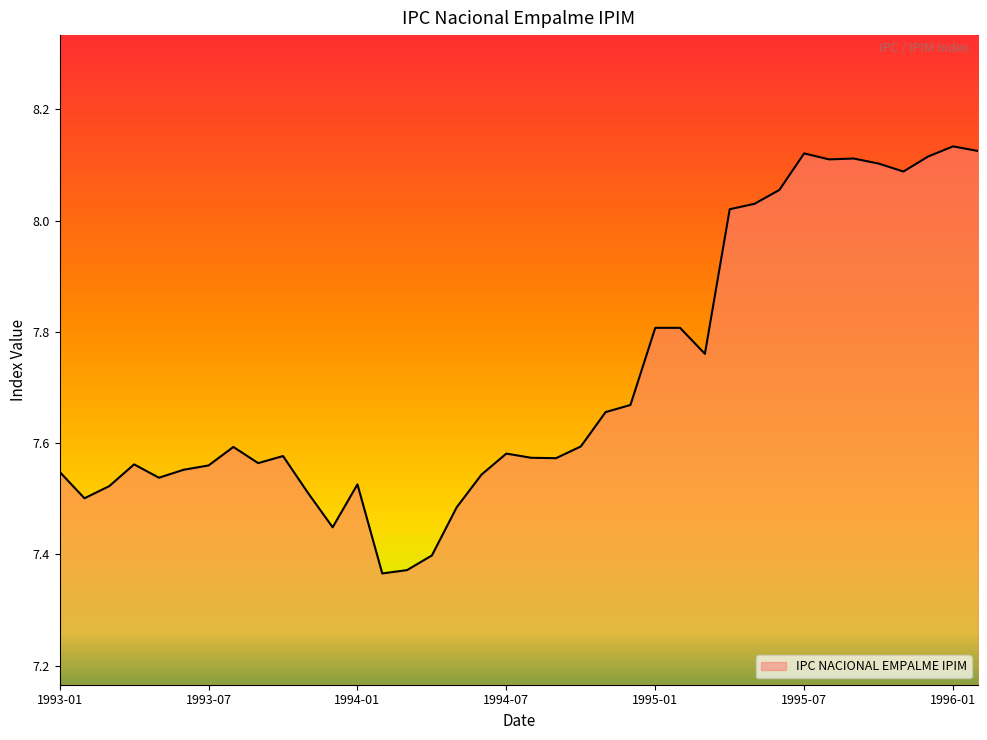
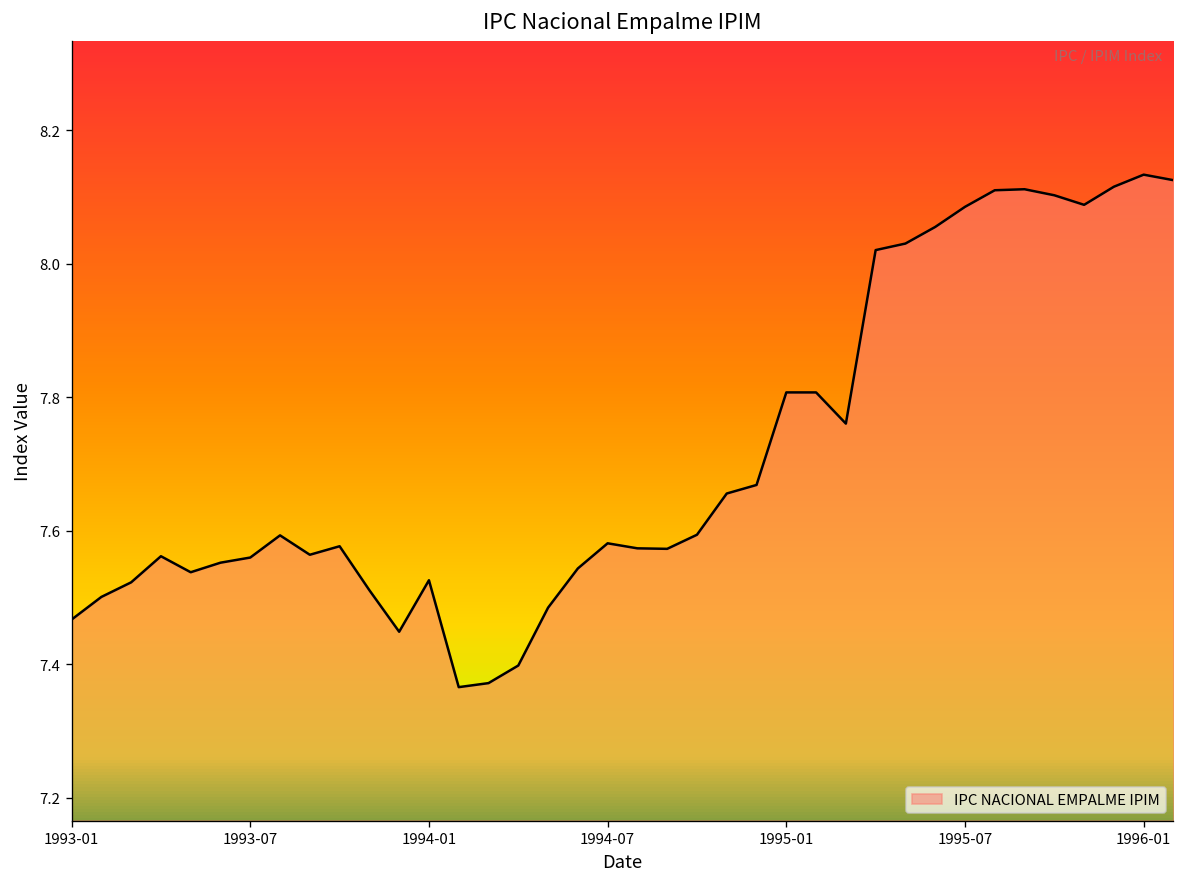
  {
-   "1993-01": 7.55,
+   "1993-01": 7.47,
    "1993-07": 7.56,
    "1994-01": 7.53,
    "1994-07": 7.58,
    "1995-01": 7.81,
-   "1995-07": 8.12,
+   "1995-07": 8.09,
    "1996-01": 8.13
  }
